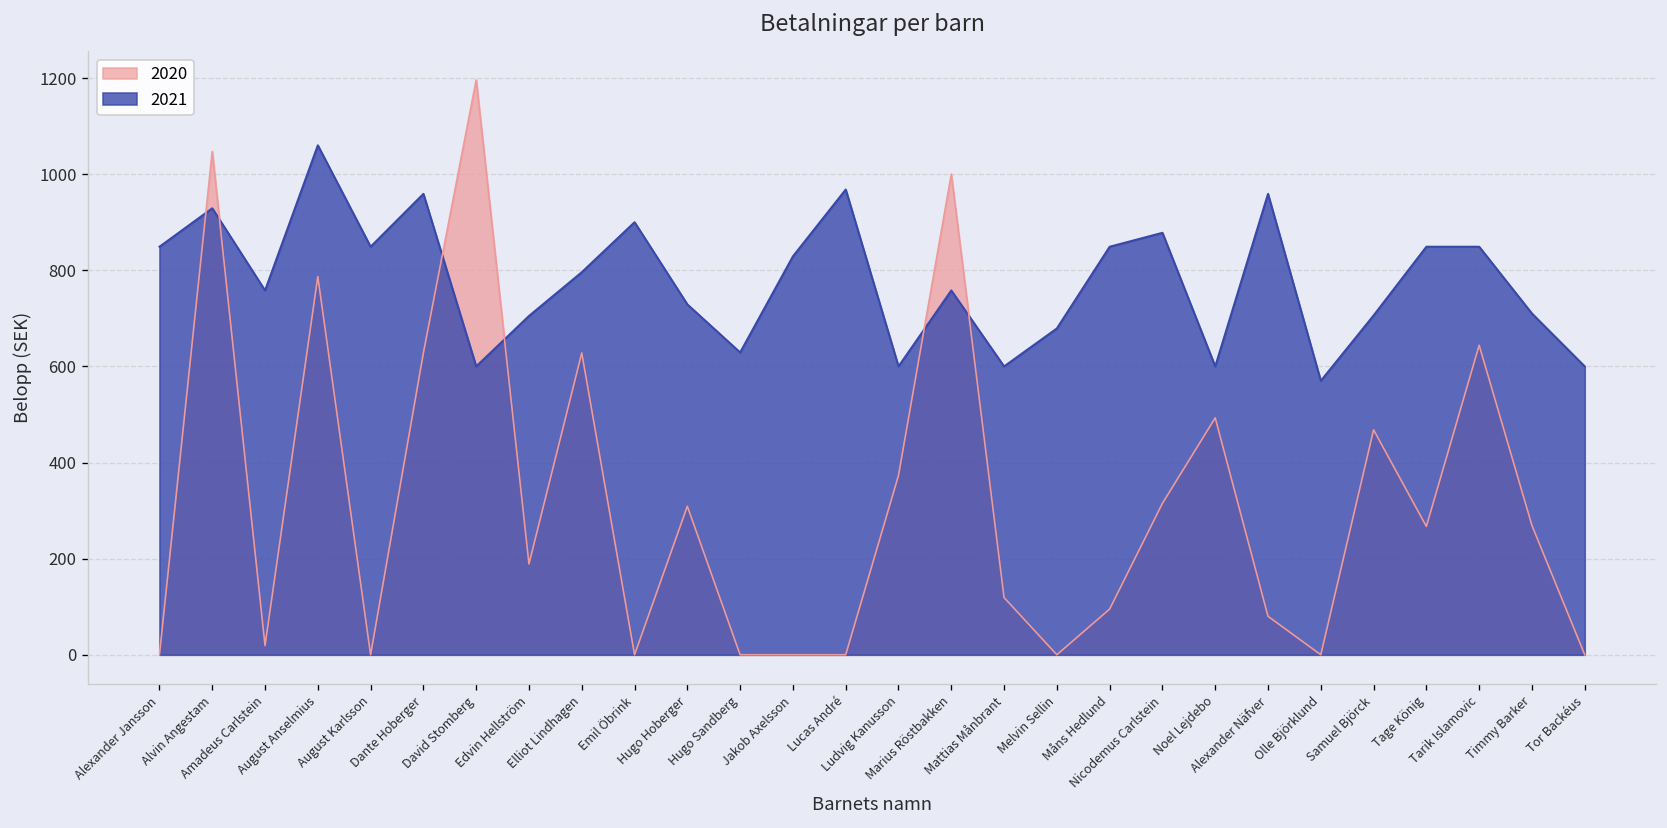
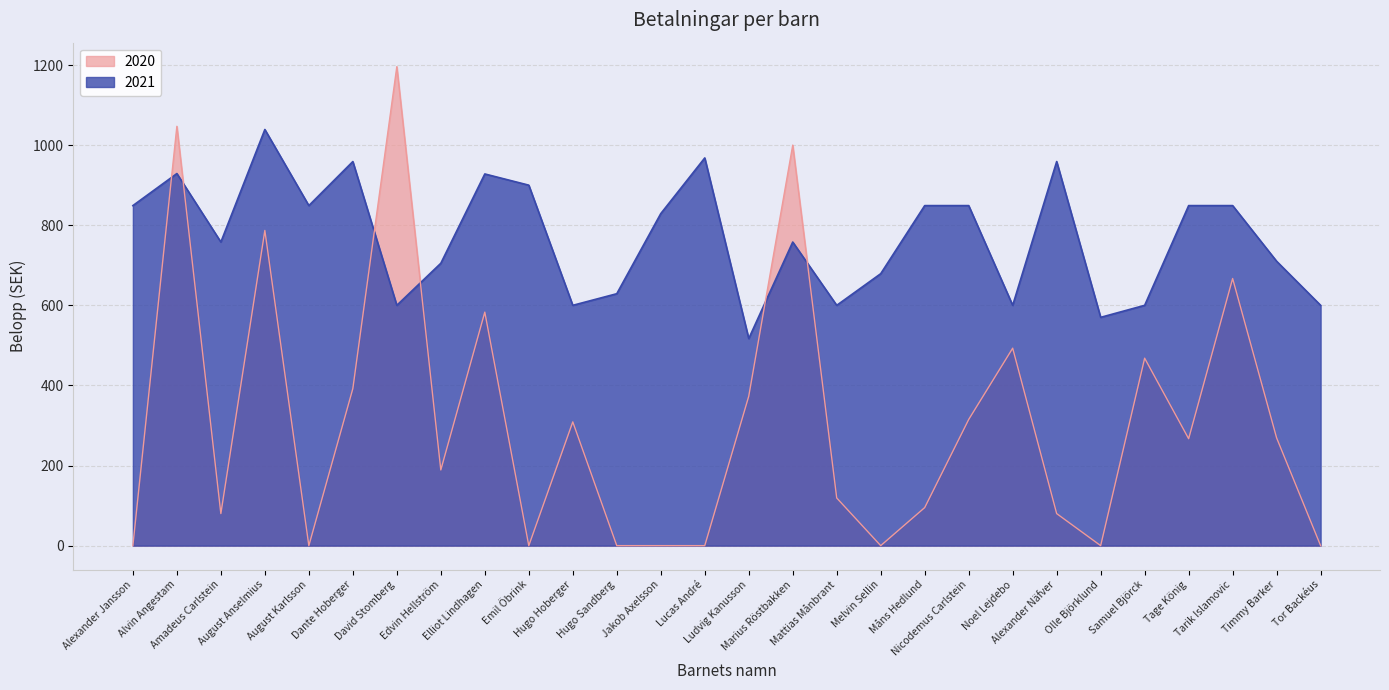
  {
    "2020": {
      "Alexander Jansson": 0,
      "Alvin Angestam": 1050,
-     "Amadeus Carlstein": 20,
+     "Amadeus Carlstein": 80,
      "August Anselmius": 790,
      "August Karlsson": 0,
-     "Dante Hoberger": 630,
+     "Dante Hoberger": 390,
      "David Stomberg": 1200,
      "Edvin Hellström": 190,
-     "Elliot Lindhagen": 630,
+     "Elliot Lindhagen": 580,
      "Emil Öbrink": 0,
      "Hugo Hoberger": 310,
      "Hugo Sandberg": 0,
      "Jakob Axelsson": 0,
      "Lucas André": 0,
      "Ludvig Kanusson": 370,
      "Marius Röstbakken": 1000,
      "Mattias Månbrant": 120,
      "Melvin Sellin": 0,
      "Måns Hedlund": 100,
      "Nicodemus Carlstein": 320,
      "Noel Lejdebo": 490,
      "Alexander Näfver": 80,
      "Olle Björklund": 0,
      "Samuel Björck": 470,
      "Tage König": 270,
-     "Tarik Islamovic": 640,
+     "Tarik Islamovic": 670,
      "Timmy Barker": 270,
      "Tor Backéus": 0
    },
    "2021": {
      "Alexander Jansson": 850,
      "Alvin Angestam": 930,
      "Amadeus Carlstein": 760,
-     "August Anselmius": 1060,
+     "August Anselmius": 1040,
      "August Karlsson": 850,
      "Dante Hoberger": 960,
      "David Stomberg": 600,
      "Edvin Hellström": 710,
-     "Elliot Lindhagen": 800,
+     "Elliot Lindhagen": 930,
      "Emil Öbrink": 900,
-     "Hugo Hoberger": 730,
+     "Hugo Hoberger": 600,
      "Hugo Sandberg": 630,
      "Jakob Axelsson": 830,
      "Lucas André": 970,
-     "Ludvig Kanusson": 600,
+     "Ludvig Kanusson": 520,
      "Marius Röstbakken": 760,
      "Mattias Månbrant": 600,
      "Melvin Sellin": 680,
      "Måns Hedlund": 850,
-     "Nicodemus Carlstein": 880,
+     "Nicodemus Carlstein": 850,
      "Noel Lejdebo": 600,
      "Alexander Näfver": 960,
      "Olle Björklund": 570,
-     "Samuel Björck": 710,
+     "Samuel Björck": 600,
      "Tage König": 850,
      "Tarik Islamovic": 850,
      "Timmy Barker": 710,
      "Tor Backéus": 600
    }
  }
